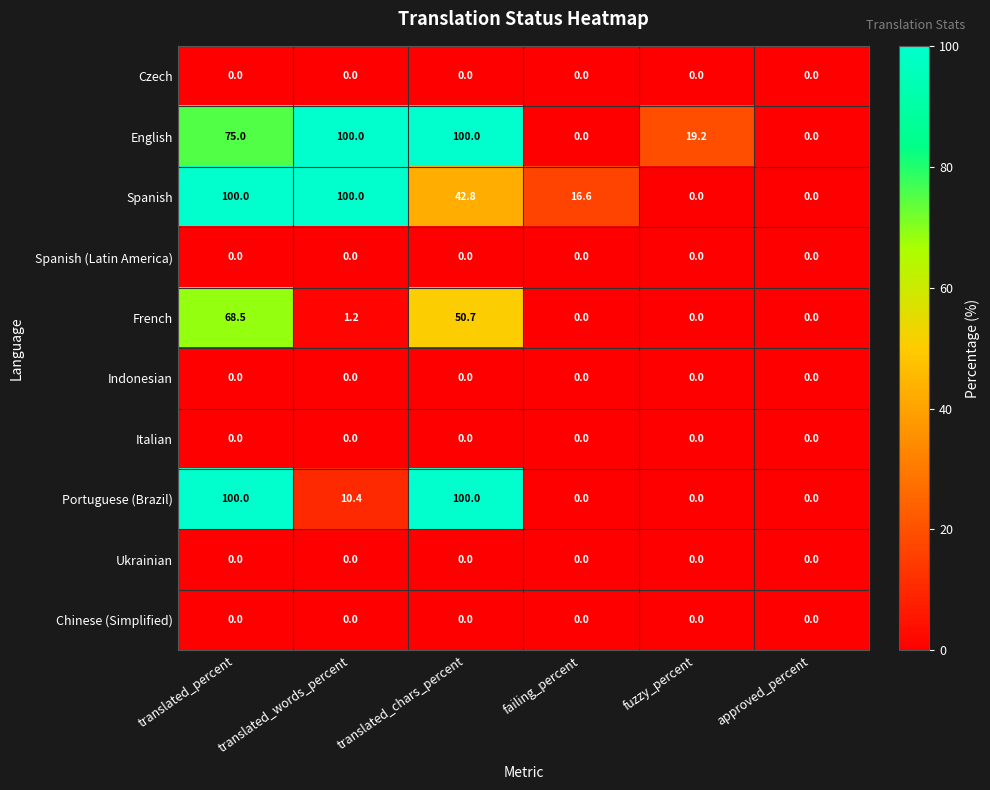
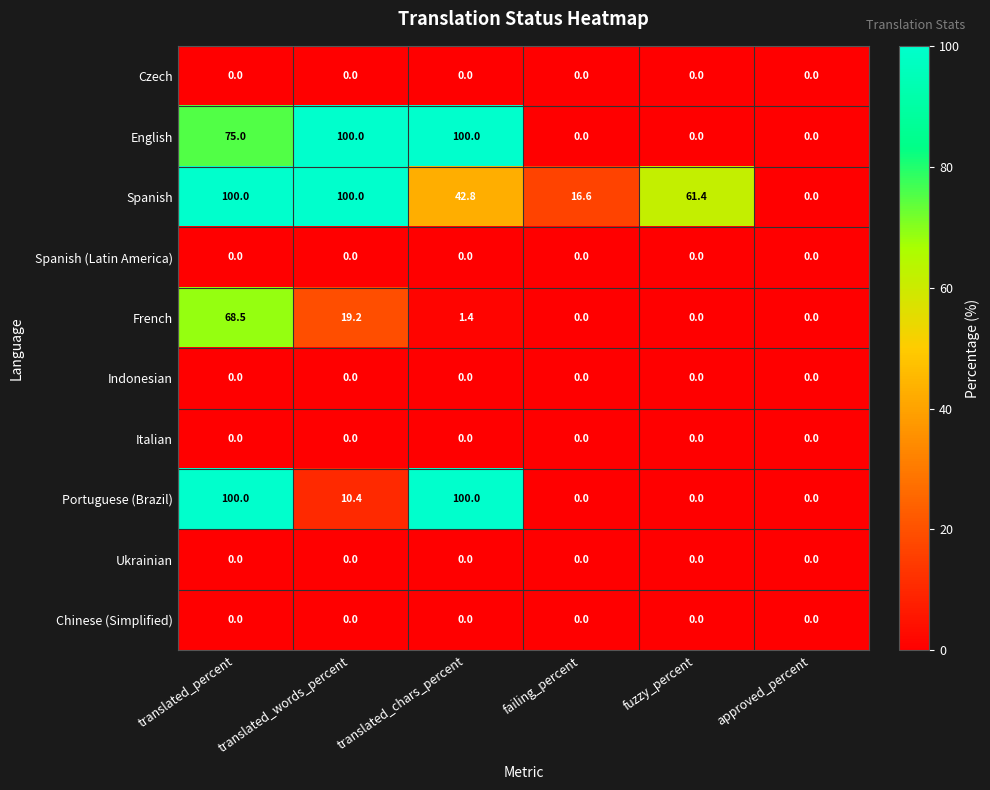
  {
    "Czech": {
      "translated_percent": 0.0,
      "translated_words_percent": 0.0,
      "translated_chars_percent": 0.0,
      "failing_percent": 0.0,
      "fuzzy_percent": 0.0,
      "approved_percent": 0.0
    },
    "English": {
      "translated_percent": 75.0,
      "translated_words_percent": 100.0,
      "translated_chars_percent": 100.0,
      "failing_percent": 0.0,
-     "fuzzy_percent": 19.2,
+     "fuzzy_percent": 0.0,
      "approved_percent": 0.0
    },
    "Spanish": {
      "translated_percent": 100.0,
      "translated_words_percent": 100.0,
      "translated_chars_percent": 42.8,
      "failing_percent": 16.6,
-     "fuzzy_percent": 0.0,
+     "fuzzy_percent": 61.4,
      "approved_percent": 0.0
    },
    "Spanish (Latin America)": {
      "translated_percent": 0.0,
      "translated_words_percent": 0.0,
      "translated_chars_percent": 0.0,
      "failing_percent": 0.0,
      "fuzzy_percent": 0.0,
      "approved_percent": 0.0
    },
    "French": {
      "translated_percent": 68.5,
-     "translated_words_percent": 1.2,
-     "translated_chars_percent": 50.7,
+     "translated_words_percent": 19.2,
+     "translated_chars_percent": 1.4,
      "failing_percent": 0.0,
      "fuzzy_percent": 0.0,
      "approved_percent": 0.0
    },
    "Indonesian": {
      "translated_percent": 0.0,
      "translated_words_percent": 0.0,
      "translated_chars_percent": 0.0,
      "failing_percent": 0.0,
      "fuzzy_percent": 0.0,
      "approved_percent": 0.0
    },
    "Italian": {
      "translated_percent": 0.0,
      "translated_words_percent": 0.0,
      "translated_chars_percent": 0.0,
      "failing_percent": 0.0,
      "fuzzy_percent": 0.0,
      "approved_percent": 0.0
    },
    "Portuguese (Brazil)": {
      "translated_percent": 100.0,
      "translated_words_percent": 10.4,
      "translated_chars_percent": 100.0,
      "failing_percent": 0.0,
      "fuzzy_percent": 0.0,
      "approved_percent": 0.0
    },
    "Ukrainian": {
      "translated_percent": 0.0,
      "translated_words_percent": 0.0,
      "translated_chars_percent": 0.0,
      "failing_percent": 0.0,
      "fuzzy_percent": 0.0,
      "approved_percent": 0.0
    },
    "Chinese (Simplified)": {
      "translated_percent": 0.0,
      "translated_words_percent": 0.0,
      "translated_chars_percent": 0.0,
      "failing_percent": 0.0,
      "fuzzy_percent": 0.0,
      "approved_percent": 0.0
    }
  }
